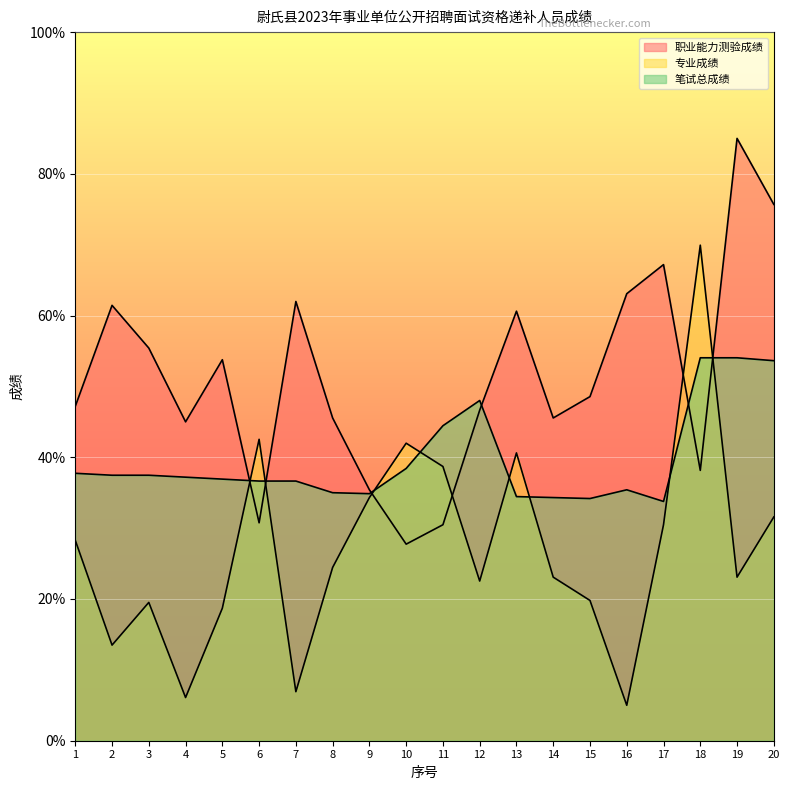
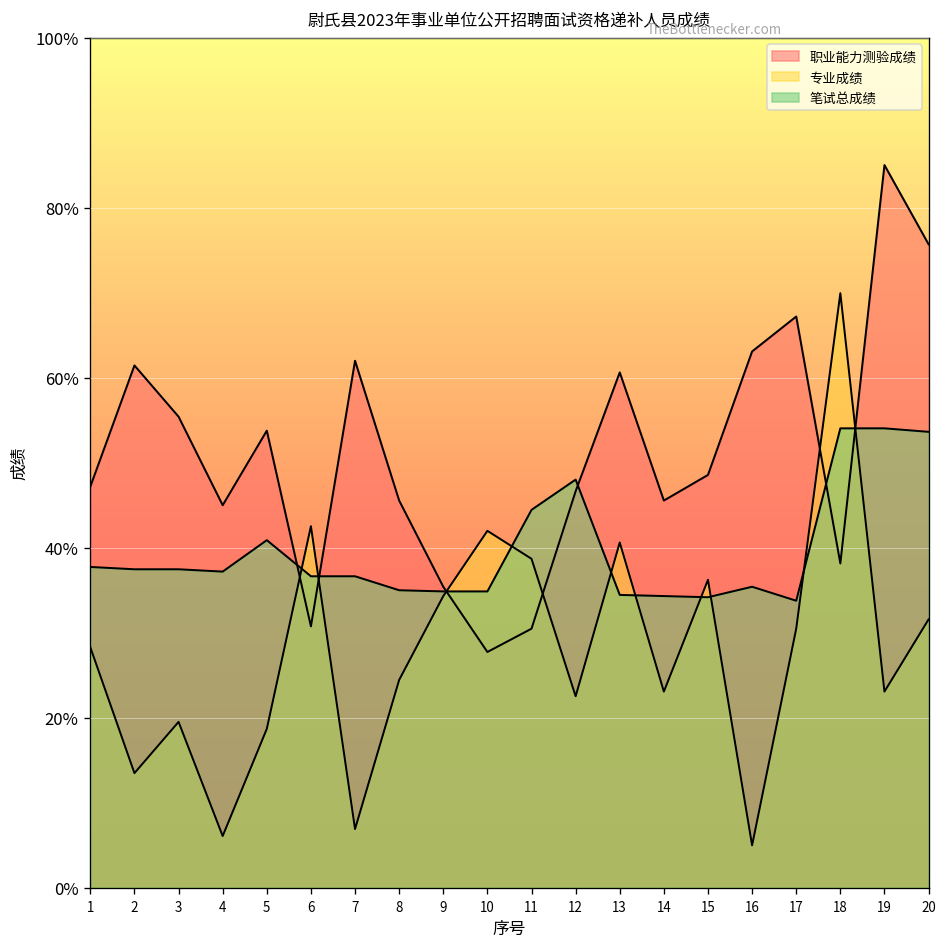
  {
    "职业能力测验成绩": {
      "1": "47%",
      "2": "61%",
      "3": "55%",
      "4": "45%",
      "5": "54%",
      "6": "31%",
      "7": "62%",
      "8": "46%",
      "9": "35%",
      "10": "28%",
      "11": "30%",
      "12": "47%",
      "13": "61%",
      "14": "46%",
      "15": "49%",
      "16": "63%",
      "17": "67%",
      "18": "38%",
      "19": "85%",
      "20": "76%"
    },
    "专业成绩": {
      "1": "28%",
      "2": "13%",
      "3": "20%",
      "4": "6%",
      "5": "19%",
      "6": "43%",
      "7": "7%",
      "8": "24%",
      "9": "34%",
      "10": "42%",
      "11": "39%",
      "12": "23%",
      "13": "41%",
      "14": "23%",
-     "15": "20%",
+     "15": "36%",
      "16": "5%",
      "17": "30%",
      "18": "70%",
      "19": "23%",
      "20": "32%"
    },
    "笔试总成绩": {
      "1": "38%",
      "2": "37%",
      "3": "37%",
      "4": "37%",
-     "5": "37%",
+     "5": "41%",
      "6": "37%",
      "7": "37%",
      "8": "35%",
      "9": "35%",
-     "10": "38%",
+     "10": "35%",
      "11": "44%",
      "12": "48%",
      "13": "34%",
      "14": "34%",
      "15": "34%",
      "16": "35%",
      "17": "34%",
      "18": "54%",
      "19": "54%",
      "20": "54%"
    }
  }
